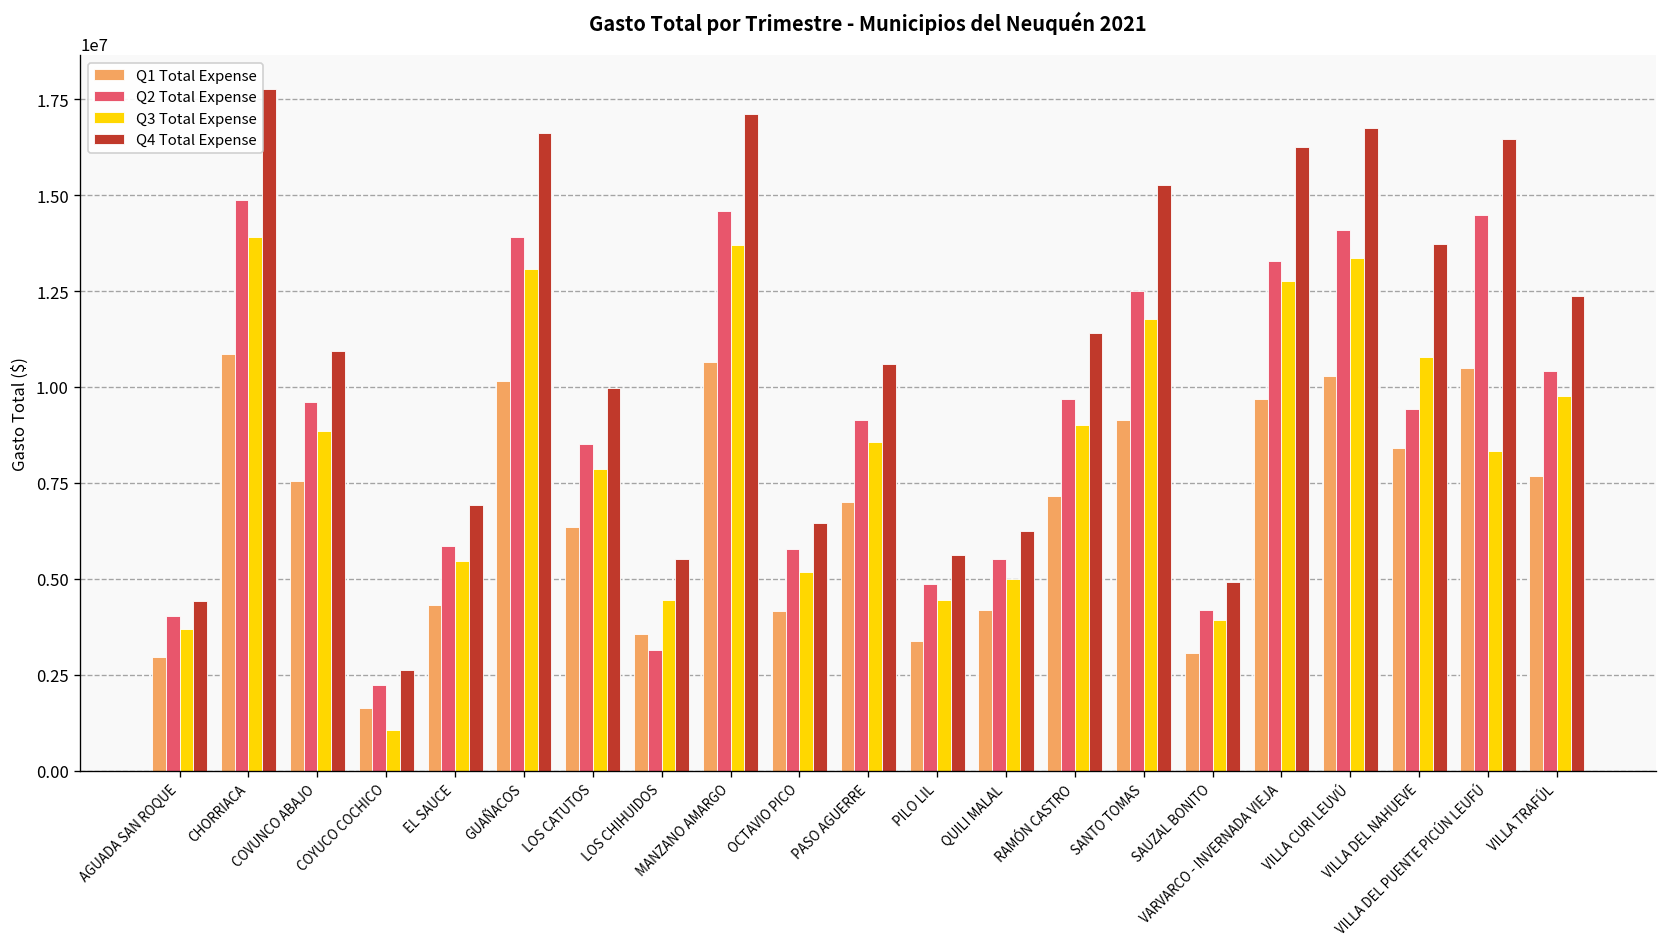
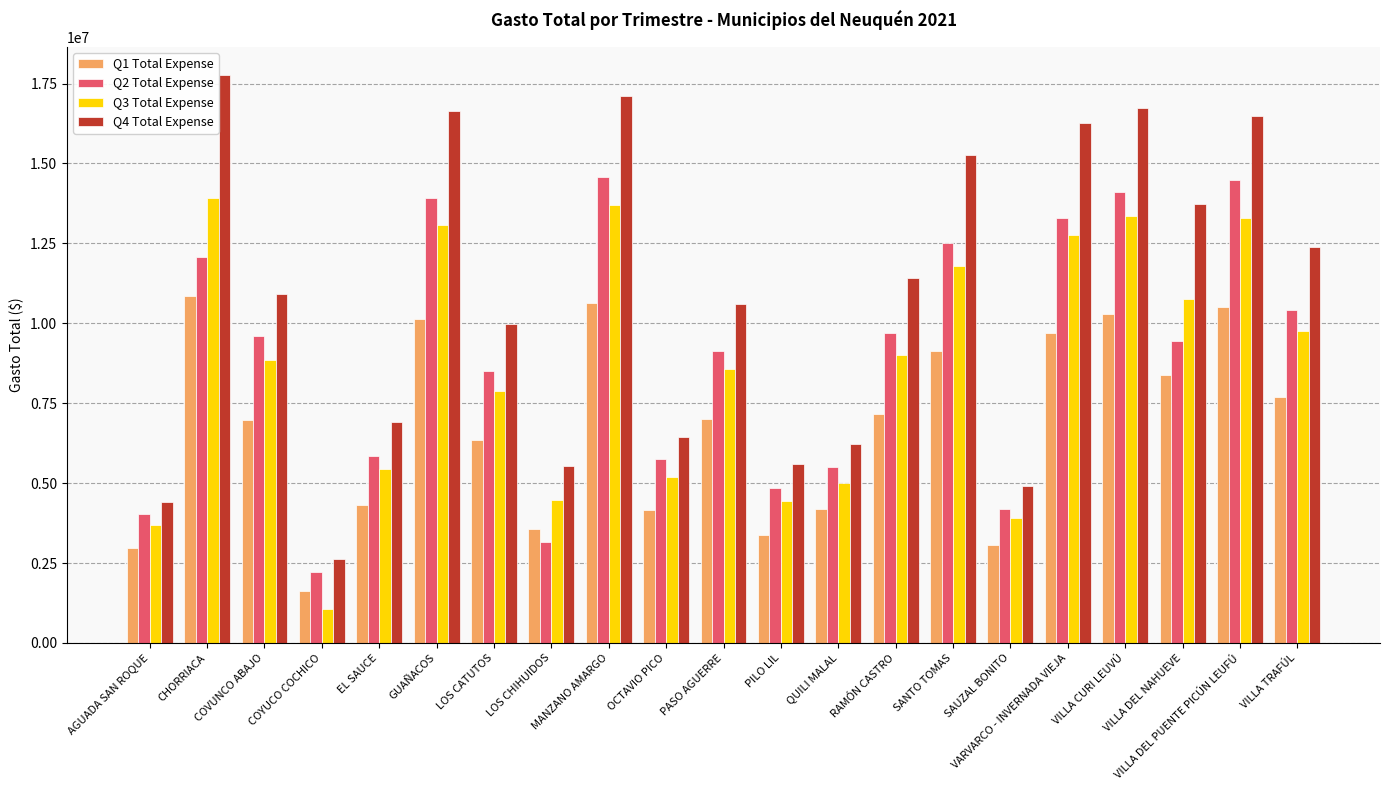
  {
    "Q1 Total Expense": {
      "AGUADA SAN ROQUE": 3000000,
      "CHORRIACA": 10800000,
-     "COVUNCO ABAJO": 7600000,
+     "COVUNCO ABAJO": 7000000,
      "COYUCO COCHICO": 1600000,
      "EL SAUCE": 4300000,
      "GUAÑACOS": 10100000,
      "LOS CATUTOS": 6400000,
      "LOS CHIHUIDOS": 3600000,
      "MANZANO AMARGO": 10600000,
      "OCTAVIO PICO": 4200000,
      "PASO AGUERRE": 7000000,
      "PILO LIL": 3400000,
      "QUILI MALAL": 4200000,
      "RAMÓN CASTRO": 7200000,
      "SANTO TOMAS": 9100000,
      "SAUZAL BONITO": 3100000,
      "VARVARCO - INVERNADA VIEJA": 9700000,
      "VILLA CURI LEUVÚ": 10300000,
      "VILLA DEL NAHUEVE": 8400000,
      "VILLA DEL PUENTE PICÚN LEUFÚ": 10500000,
      "VILLA TRAFÚL": 7700000
    },
    "Q2 Total Expense": {
      "AGUADA SAN ROQUE": 4000000,
-     "CHORRIACA": 14900000,
+     "CHORRIACA": 12100000,
      "COVUNCO ABAJO": 9600000,
      "COYUCO COCHICO": 2200000,
      "EL SAUCE": 5900000,
      "GUAÑACOS": 13900000,
      "LOS CATUTOS": 8500000,
      "LOS CHIHUIDOS": 3100000,
      "MANZANO AMARGO": 14600000,
      "OCTAVIO PICO": 5800000,
      "PASO AGUERRE": 9100000,
      "PILO LIL": 4900000,
      "QUILI MALAL": 5500000,
      "RAMÓN CASTRO": 9700000,
      "SANTO TOMAS": 12500000,
      "SAUZAL BONITO": 4200000,
      "VARVARCO - INVERNADA VIEJA": 13300000,
      "VILLA CURI LEUVÚ": 14100000,
      "VILLA DEL NAHUEVE": 9400000,
      "VILLA DEL PUENTE PICÚN LEUFÚ": 14500000,
      "VILLA TRAFÚL": 10400000
    },
    "Q3 Total Expense": {
      "AGUADA SAN ROQUE": 3700000,
      "CHORRIACA": 13900000,
      "COVUNCO ABAJO": 8900000,
      "COYUCO COCHICO": 1100000,
      "EL SAUCE": 5500000,
      "GUAÑACOS": 13100000,
      "LOS CATUTOS": 7900000,
      "LOS CHIHUIDOS": 4500000,
      "MANZANO AMARGO": 13700000,
      "OCTAVIO PICO": 5200000,
      "PASO AGUERRE": 8600000,
      "PILO LIL": 4400000,
      "QUILI MALAL": 5000000,
      "RAMÓN CASTRO": 9000000,
      "SANTO TOMAS": 11800000,
      "SAUZAL BONITO": 3900000,
      "VARVARCO - INVERNADA VIEJA": 12800000,
      "VILLA CURI LEUVÚ": 13400000,
      "VILLA DEL NAHUEVE": 10800000,
-     "VILLA DEL PUENTE PICÚN LEUFÚ": 8300000,
+     "VILLA DEL PUENTE PICÚN LEUFÚ": 13300000,
      "VILLA TRAFÚL": 9800000
    },
    "Q4 Total Expense": {
      "AGUADA SAN ROQUE": 4400000,
      "CHORRIACA": 17800000,
      "COVUNCO ABAJO": 10900000,
      "COYUCO COCHICO": 2600000,
      "EL SAUCE": 6900000,
      "GUAÑACOS": 16600000,
      "LOS CATUTOS": 10000000,
      "LOS CHIHUIDOS": 5500000,
      "MANZANO AMARGO": 17100000,
      "OCTAVIO PICO": 6500000,
      "PASO AGUERRE": 10600000,
      "PILO LIL": 5600000,
      "QUILI MALAL": 6200000,
      "RAMÓN CASTRO": 11400000,
      "SANTO TOMAS": 15300000,
      "SAUZAL BONITO": 4900000,
      "VARVARCO - INVERNADA VIEJA": 16300000,
      "VILLA CURI LEUVÚ": 16700000,
      "VILLA DEL NAHUEVE": 13700000,
      "VILLA DEL PUENTE PICÚN LEUFÚ": 16500000,
      "VILLA TRAFÚL": 12400000
    }
  }
